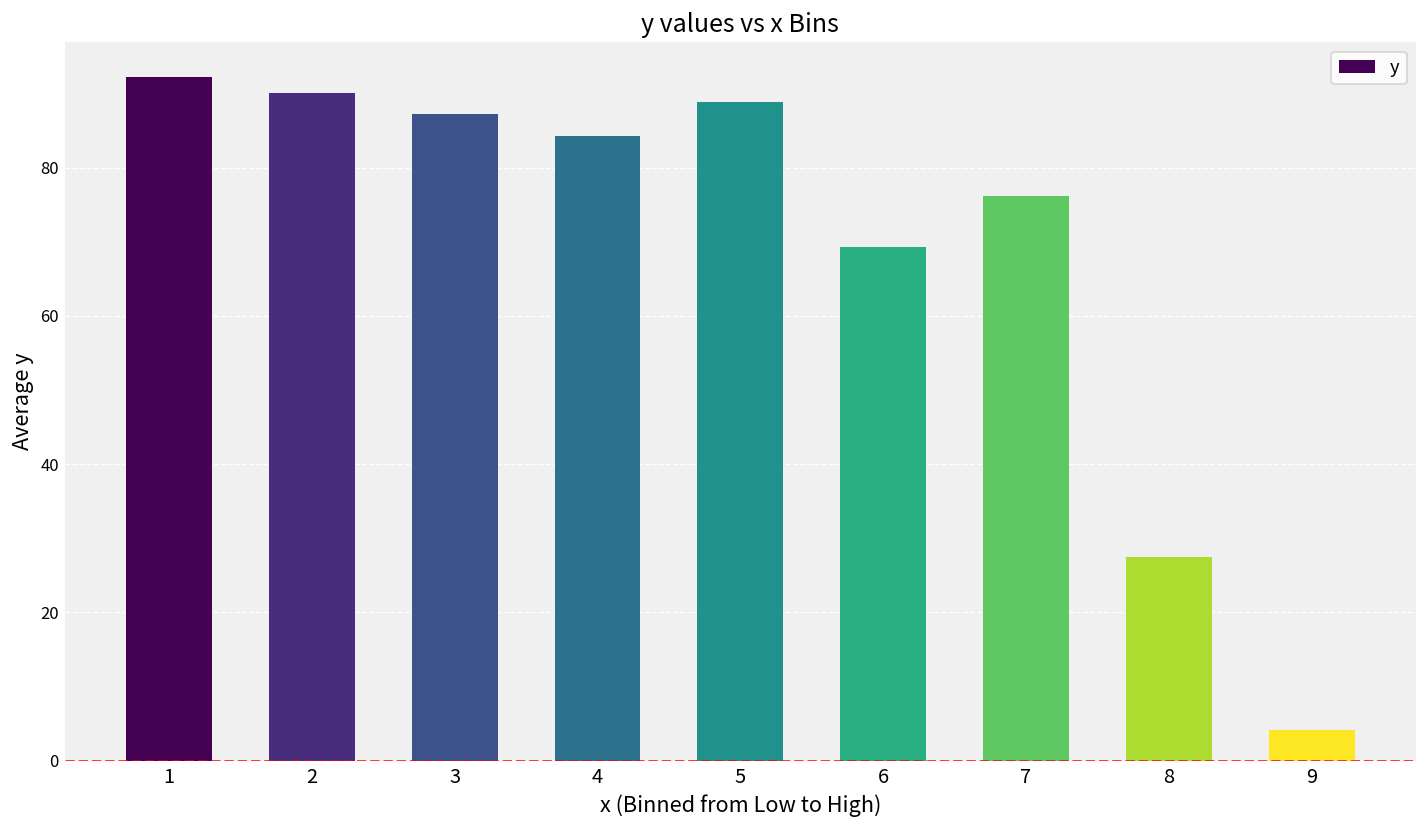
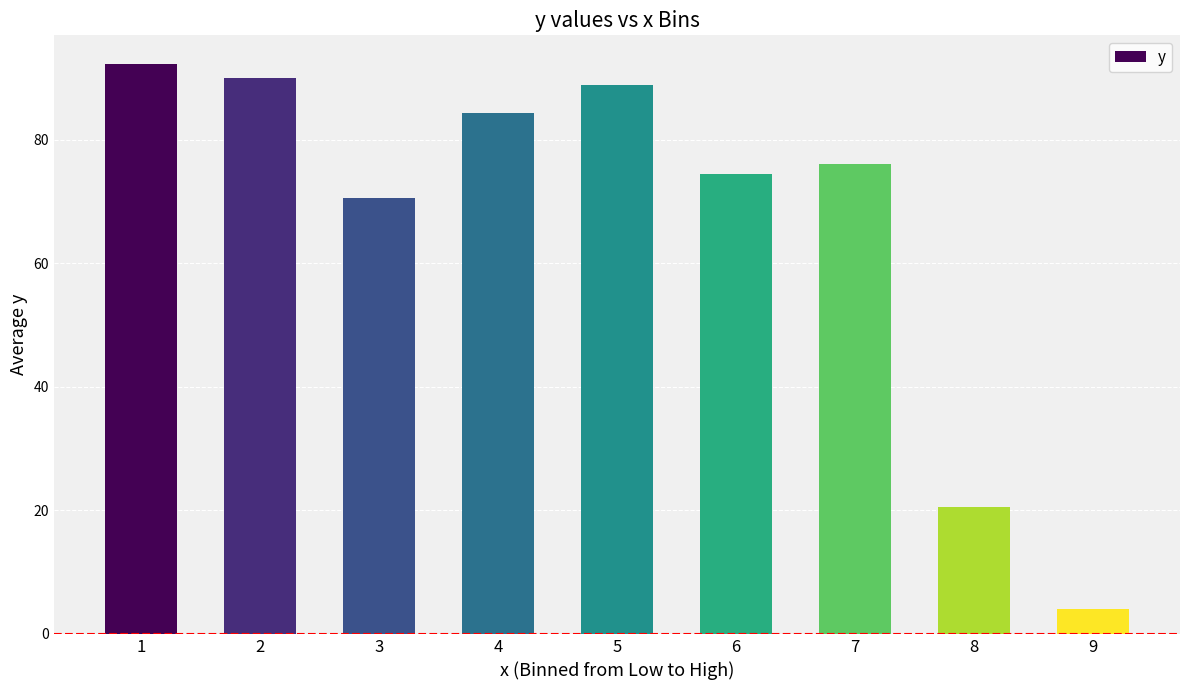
  {
    "1": 92,
    "2": 90,
-   "3": 87,
+   "3": 71,
    "4": 84,
    "5": 89,
-   "6": 69,
+   "6": 74,
    "7": 76,
-   "8": 28,
+   "8": 21,
    "9": 4
  }
